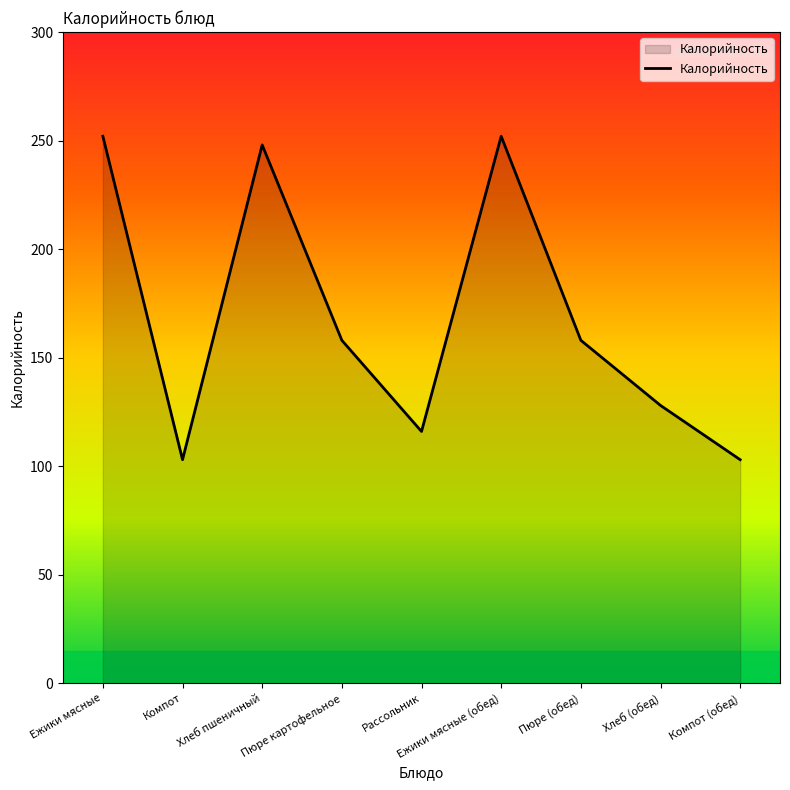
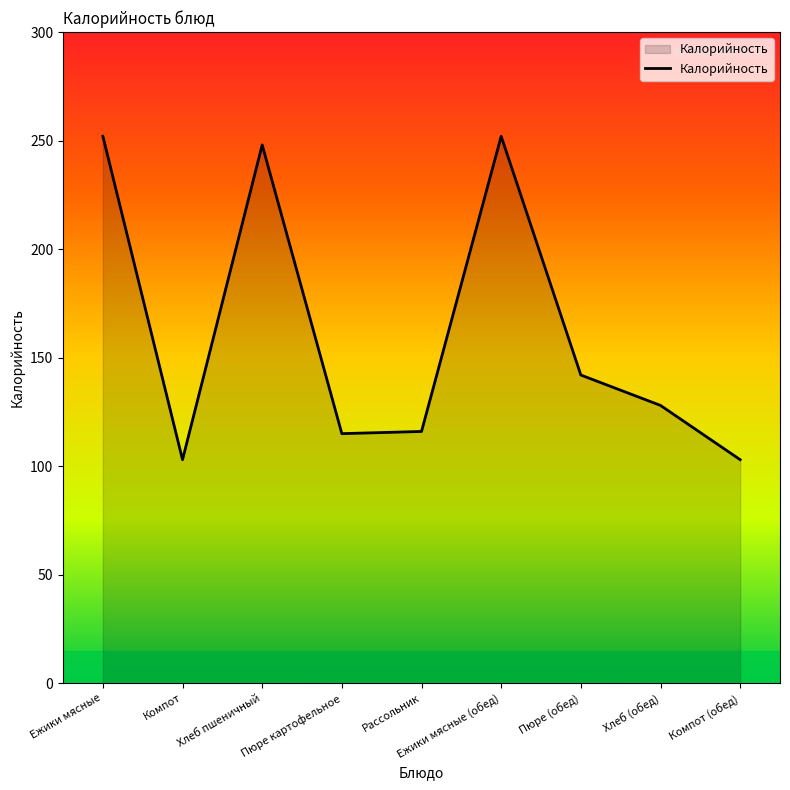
  {
    "Ежики мясные": 252,
    "Компот": 103,
    "Хлеб пшеничный": 248,
-   "Пюре картофельное": 158,
+   "Пюре картофельное": 115,
    "Рассольник": 116,
    "Ежики мясные (обед)": 252,
-   "Пюре (обед)": 158,
+   "Пюре (обед)": 142,
    "Хлеб (обед)": 128,
    "Компот (обед)": 103
  }
